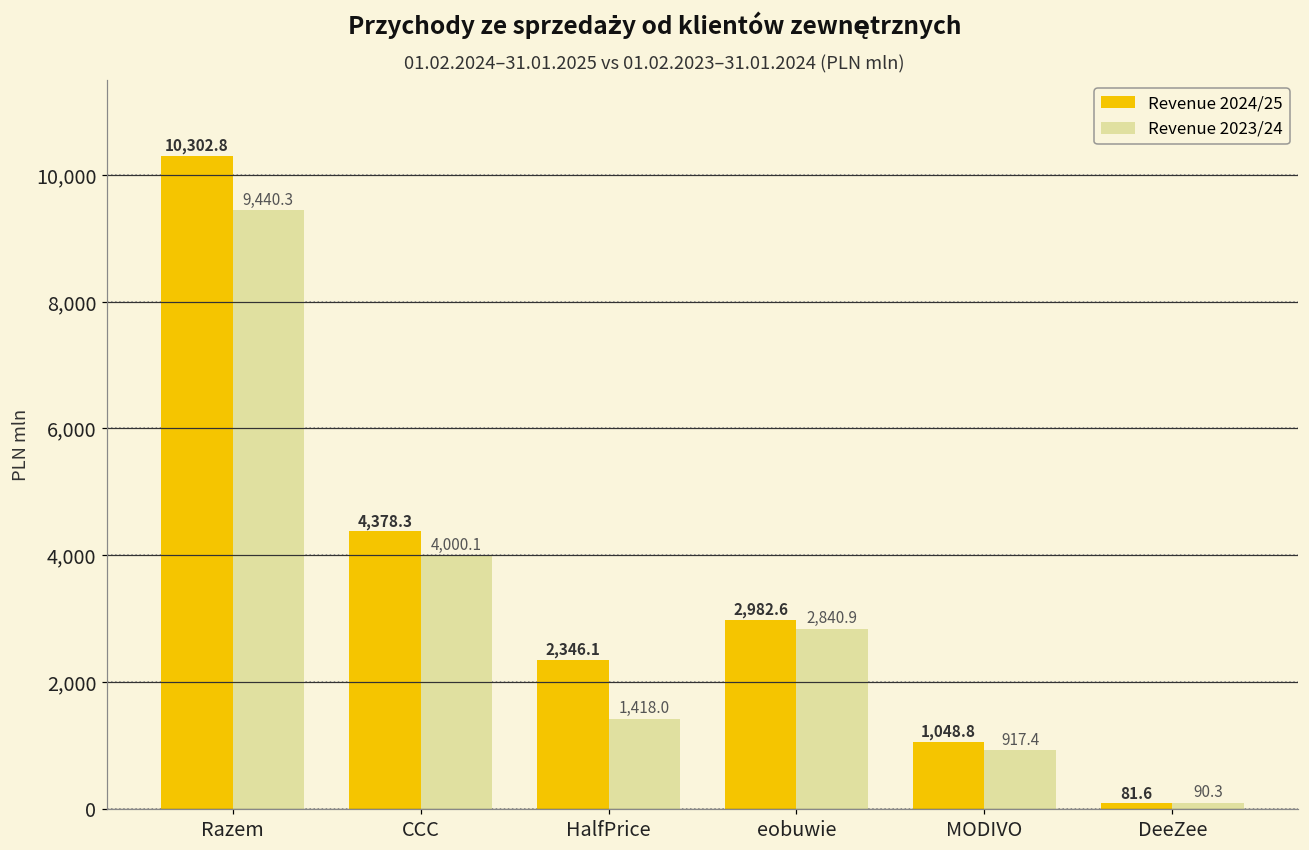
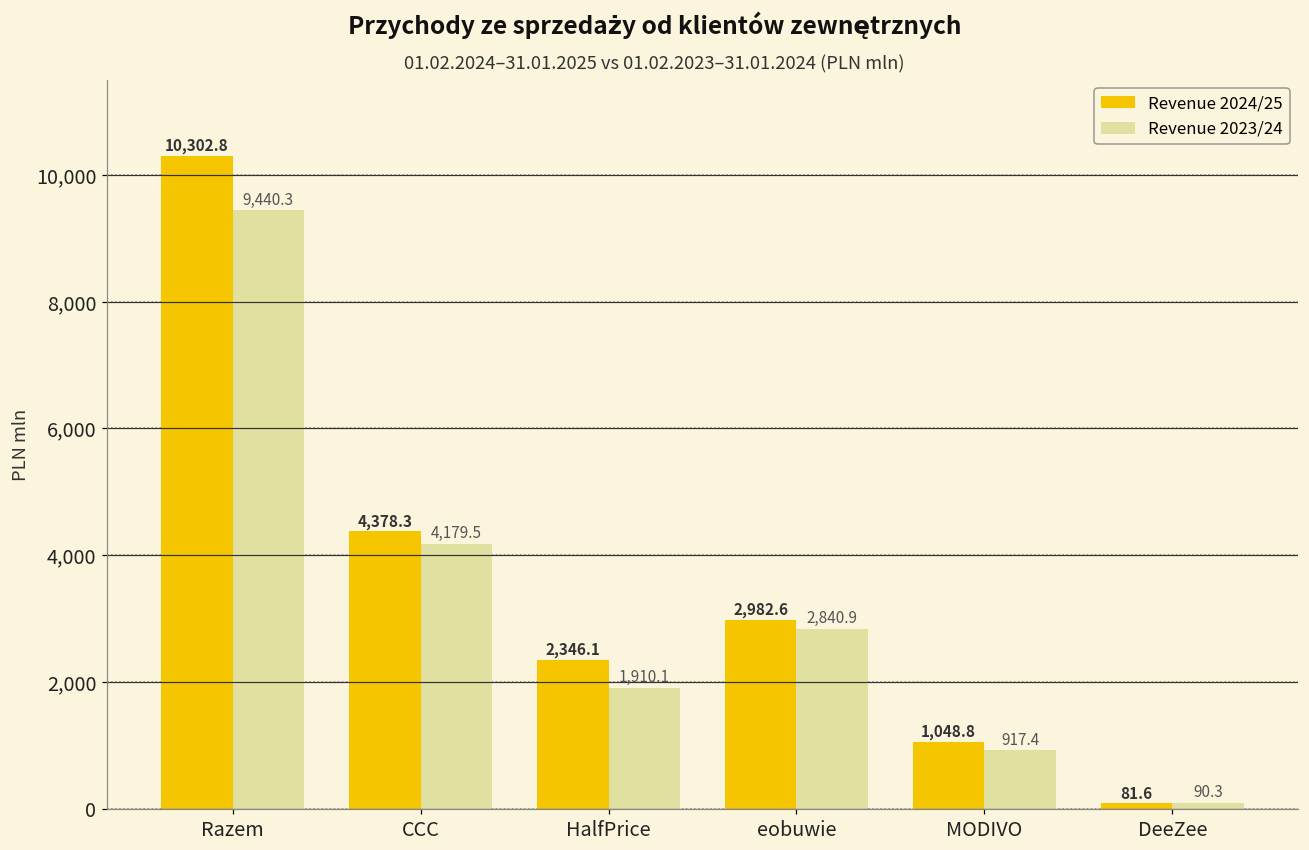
  {
    "Revenue 2024/25": {
      "Razem": "10,302.8",
      "CCC": "4,378.3",
      "HalfPrice": "2,346.1",
      "eobuwie": "2,982.6",
      "MODIVO": "1,048.8",
      "DeeZee": "81.6"
    },
    "Revenue 2023/24": {
      "Razem": "9,440.3",
-     "CCC": "4,000.1",
-     "HalfPrice": "1,418.0",
+     "CCC": "4,179.5",
+     "HalfPrice": "1,910.1",
      "eobuwie": "2,840.9",
      "MODIVO": "917.4",
      "DeeZee": "90.3"
    }
  }
